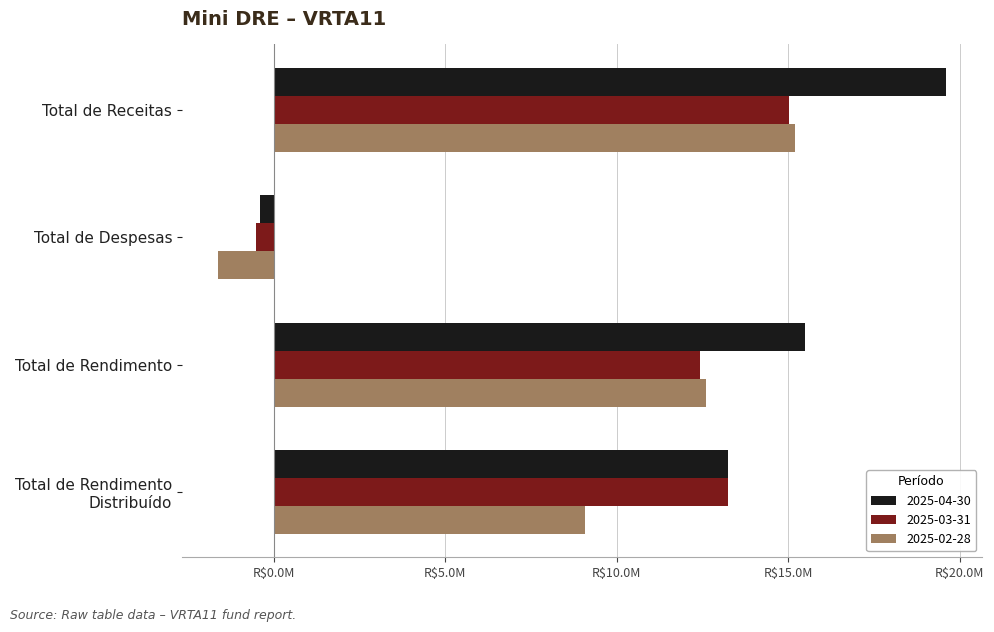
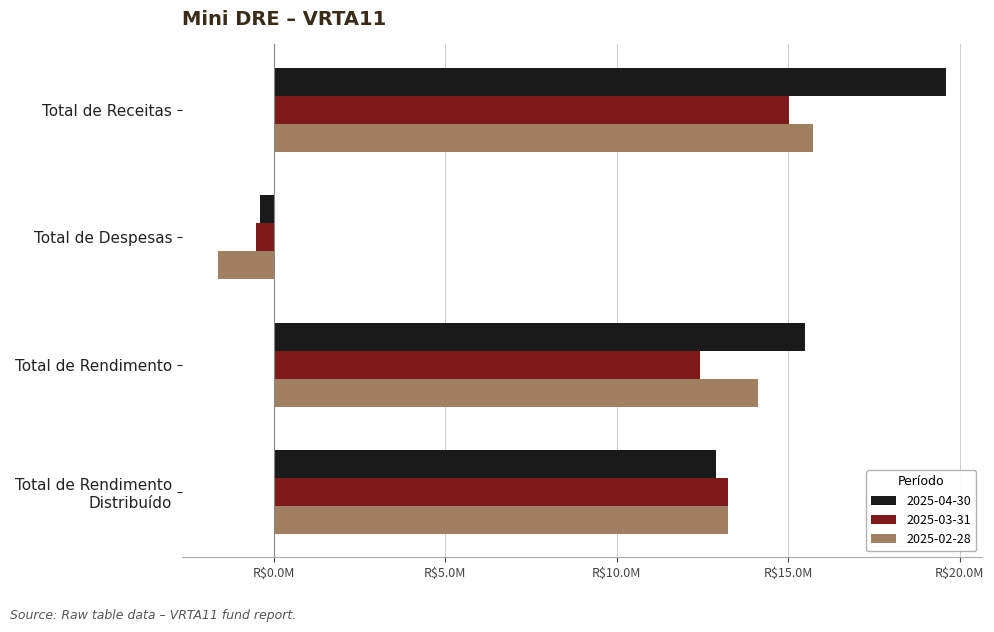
  {
    "2025-04-30": {
      "Total de Receitas": "R$19600000",
      "Total de Despesas": "R$-400000",
      "Total de Rendimento": "R$15500000",
-     "Total de Rendimento Distribuído": "R$13300000"
+     "Total de Rendimento Distribuído": "R$12900000"
    },
    "2025-03-31": {
      "Total de Receitas": "R$15000000",
      "Total de Despesas": "R$-500000",
      "Total de Rendimento": "R$12400000",
      "Total de Rendimento Distribuído": "R$13300000"
    },
    "2025-02-28": {
-     "Total de Receitas": "R$15200000",
+     "Total de Receitas": "R$15700000",
      "Total de Despesas": "R$-1600000",
-     "Total de Rendimento": "R$12600000",
-     "Total de Rendimento Distribuído": "R$9100000"
+     "Total de Rendimento": "R$14100000",
+     "Total de Rendimento Distribuído": "R$13300000"
    }
  }
